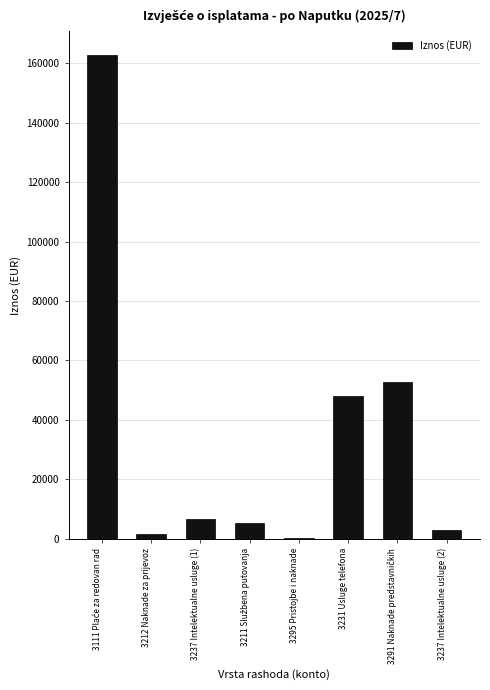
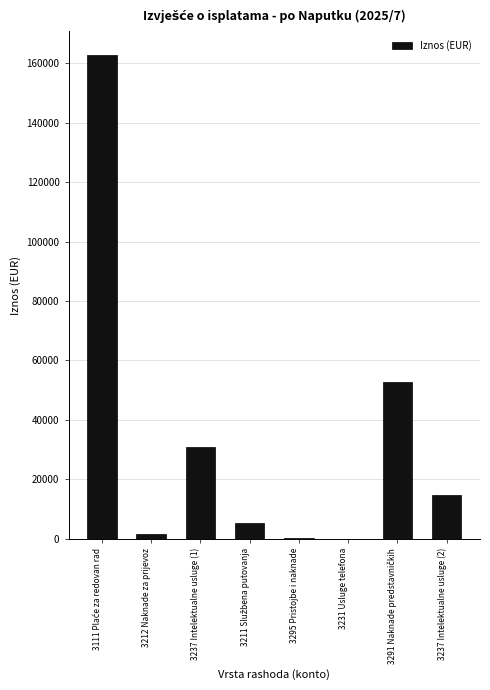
  {
    "3111 Plaće za redovan rad": 163000,
    "3212 Naknade za prijevoz": 2000,
-   "3237 Intelektualne usluge (1)": 7000,
+   "3237 Intelektualne usluge (1)": 31000,
    "3211 Službena putovanja": 5000,
-   "3231 Usluge telefona": 48000,
+   "3231 Usluge telefona": 0,
    "3291 Naknade predstavničkih": 53000,
-   "3237 Intelektualne usluge (2)": 3000
+   "3237 Intelektualne usluge (2)": 15000
  }
